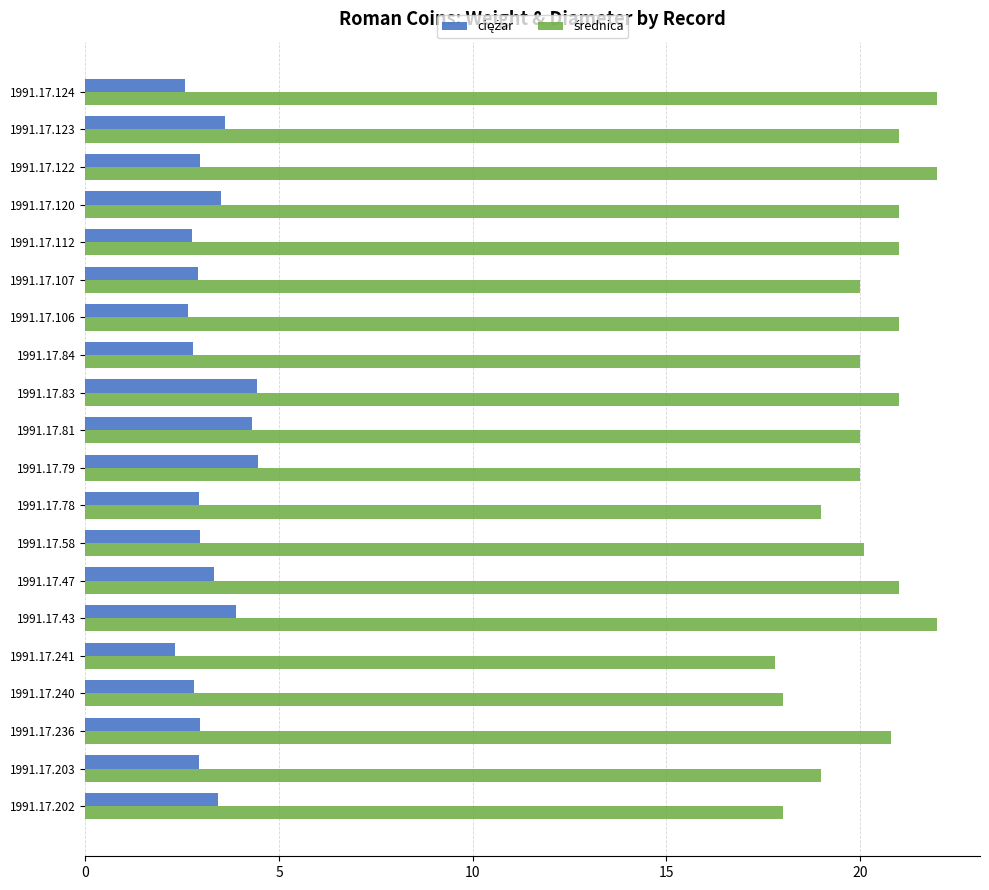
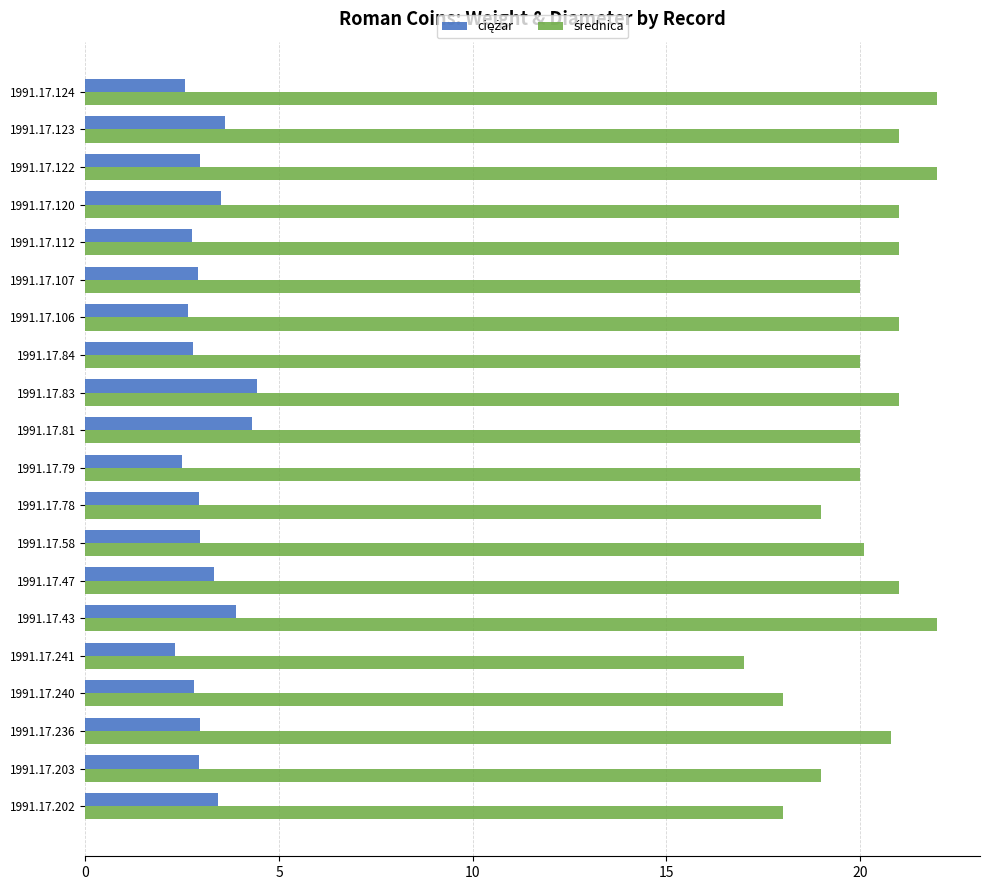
  {
    "ciężar": {
      "1991.17.124": 2.6,
      "1991.17.123": 3.6,
      "1991.17.122": 3.0,
      "1991.17.120": 3.5,
      "1991.17.112": 2.8,
      "1991.17.107": 2.9,
      "1991.17.106": 2.7,
      "1991.17.84": 2.8,
      "1991.17.83": 4.4,
      "1991.17.81": 4.3,
-     "1991.17.79": 4.5,
+     "1991.17.79": 2.5,
      "1991.17.78": 2.9,
      "1991.17.58": 3.0,
      "1991.17.47": 3.3,
      "1991.17.43": 3.9,
      "1991.17.241": 2.3,
      "1991.17.240": 2.8,
      "1991.17.236": 3.0,
      "1991.17.203": 2.9,
      "1991.17.202": 3.4
    },
    "średnica": {
      "1991.17.124": 22.0,
      "1991.17.123": 21.0,
      "1991.17.122": 22.0,
      "1991.17.120": 21.0,
      "1991.17.112": 21.0,
      "1991.17.107": 20.0,
      "1991.17.106": 21.0,
      "1991.17.84": 20.0,
      "1991.17.83": 21.0,
      "1991.17.81": 20.0,
      "1991.17.79": 20.0,
      "1991.17.78": 19.0,
      "1991.17.58": 20.1,
      "1991.17.47": 21.0,
      "1991.17.43": 22.0,
-     "1991.17.241": 17.8,
+     "1991.17.241": 17.0,
      "1991.17.240": 18.0,
      "1991.17.236": 20.8,
      "1991.17.203": 19.0,
      "1991.17.202": 18.0
    }
  }
